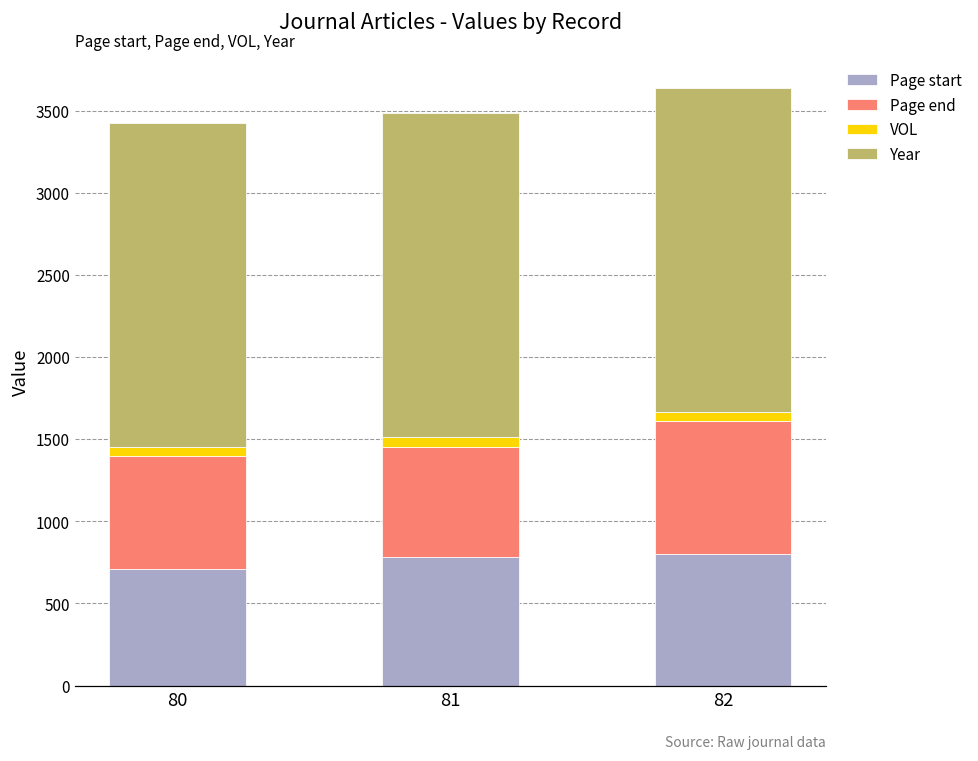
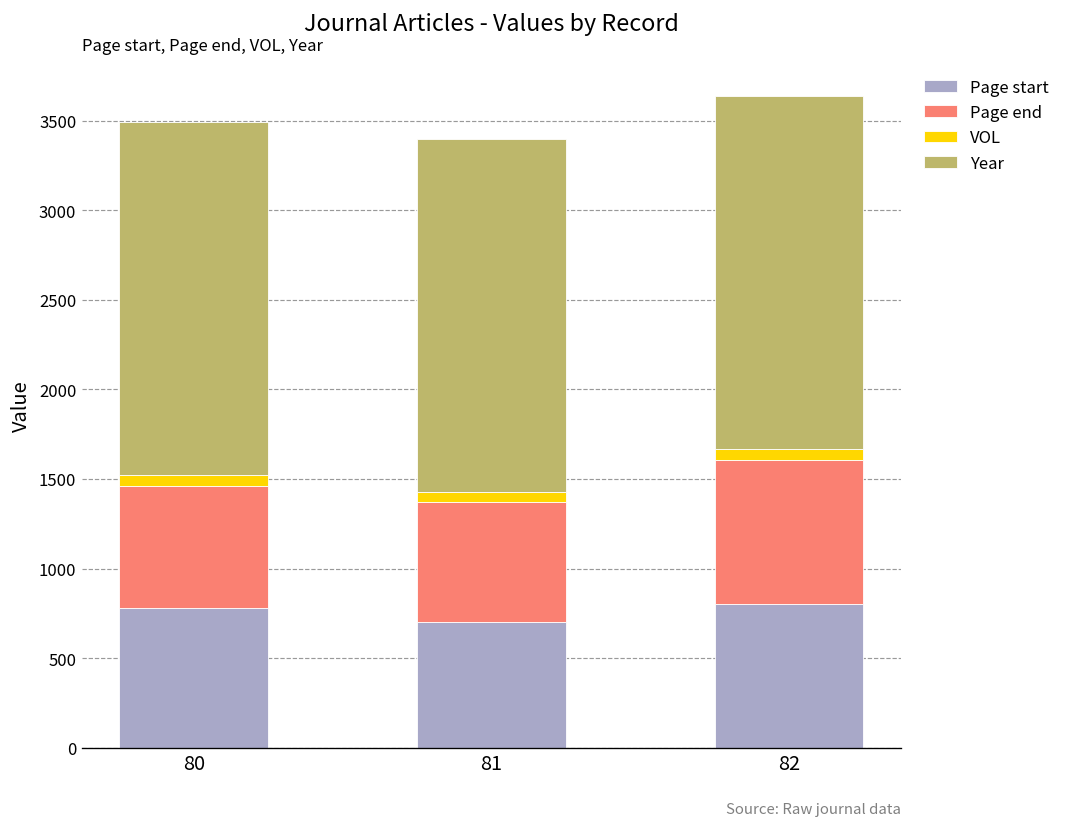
  {
    "Page start": {
-     "80": 710,
-     "81": 790,
+     "80": 780,
+     "81": 700,
      "82": 800
    },
    "Page end": {
      "80": 690,
      "81": 670,
      "82": 810
    },
    "VOL": {
      "80": 60,
      "81": 60,
      "82": 60
    },
    "Year": {
      "80": 1970,
      "81": 1970,
      "82": 1970
    }
  }
